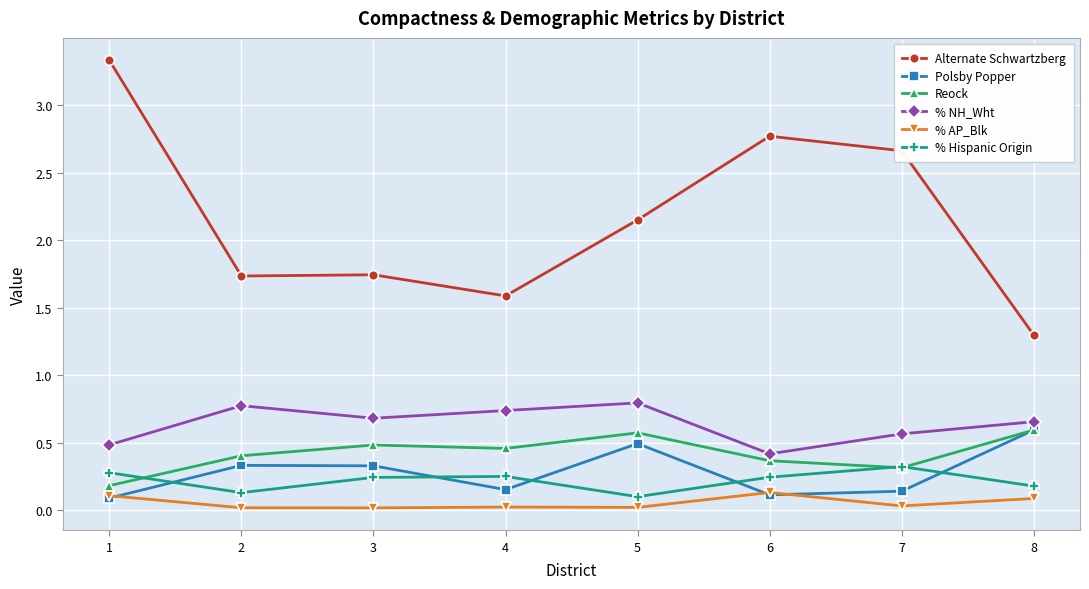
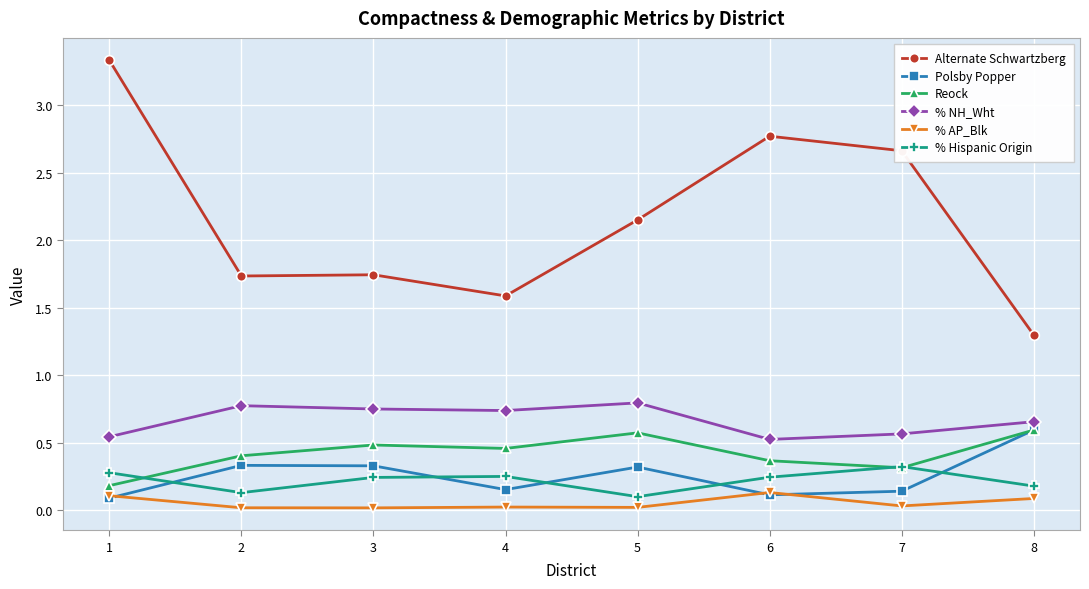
  {
    "Alternate Schwartzberg": {
      "1": 3.33,
      "2": 1.73,
      "3": 1.74,
      "4": 1.59,
      "5": 2.15,
      "6": 2.77,
      "8": 1.30
    },
    "Polsby Popper": {
      "2": 0.33,
      "3": 0.33,
      "4": 0.15,
-     "5": 0.49,
+     "5": 0.32,
      "7": 0.14
    },
    "% NH_Wht": {
-     "1": 0.48,
+     "1": 0.54,
      "2": 0.77,
-     "3": 0.68,
+     "3": 0.75,
      "4": 0.74,
      "5": 0.79,
-     "6": 0.42,
+     "6": 0.52,
      "7": 0.57,
      "8": 0.66
    },
    "% AP_Blk": {
      "2": 0.02,
      "3": 0.02,
      "4": 0.02,
      "5": 0.02,
      "7": 0.03,
      "8": 0.09
    }
  }
